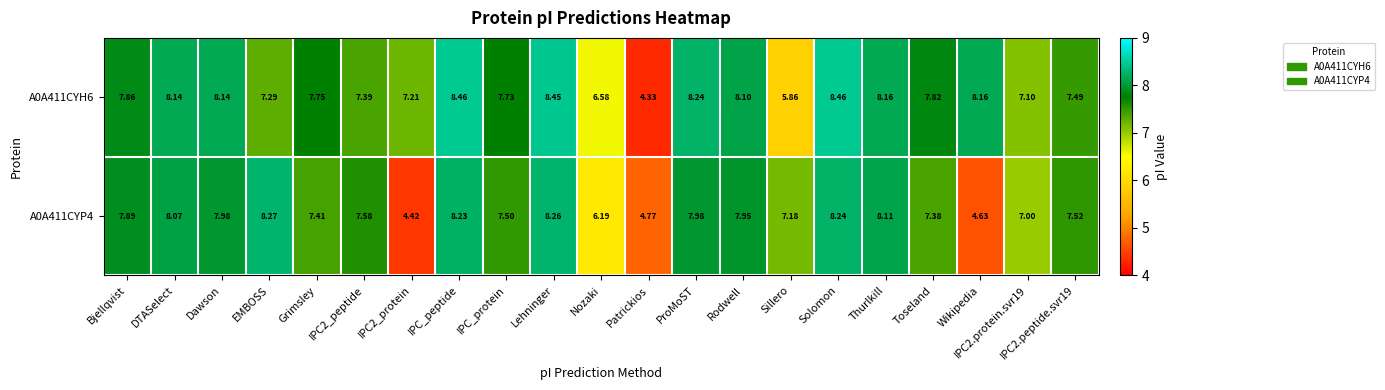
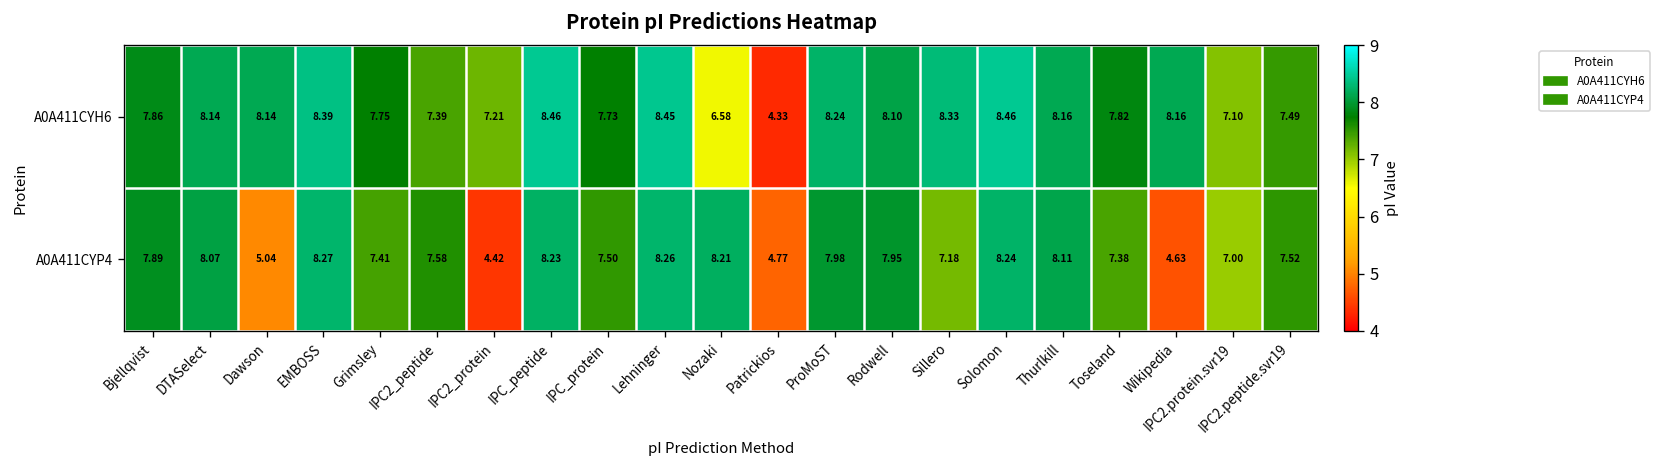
  {
    "A0A411CYH6": {
      "Bjellqvist": 7.86,
      "DTASelect": 8.14,
      "Dawson": 8.14,
-     "EMBOSS": 7.29,
+     "EMBOSS": 8.39,
      "Grimsley": 7.75,
      "IPC2_peptide": 7.39,
      "IPC2_protein": 7.21,
      "IPC_peptide": 8.46,
      "IPC_protein": 7.73,
      "Lehninger": 8.45,
      "Nozaki": 6.58,
      "Patrickios": 4.33,
      "ProMoST": 8.24,
      "Rodwell": 8.10,
-     "Sillero": 5.86,
+     "Sillero": 8.33,
      "Solomon": 8.46,
      "Thurlkill": 8.16,
      "Toseland": 7.82,
      "Wikipedia": 8.16,
      "IPC2.protein.svr19": 7.10,
      "IPC2.peptide.svr19": 7.49
    },
    "A0A411CYP4": {
      "Bjellqvist": 7.89,
      "DTASelect": 8.07,
-     "Dawson": 7.98,
+     "Dawson": 5.04,
      "EMBOSS": 8.27,
      "Grimsley": 7.41,
      "IPC2_peptide": 7.58,
      "IPC2_protein": 4.42,
      "IPC_peptide": 8.23,
      "IPC_protein": 7.50,
      "Lehninger": 8.26,
-     "Nozaki": 6.19,
+     "Nozaki": 8.21,
      "Patrickios": 4.77,
      "ProMoST": 7.98,
      "Rodwell": 7.95,
      "Sillero": 7.18,
      "Solomon": 8.24,
      "Thurlkill": 8.11,
      "Toseland": 7.38,
      "Wikipedia": 4.63,
      "IPC2.protein.svr19": 7.00,
      "IPC2.peptide.svr19": 7.52
    }
  }
